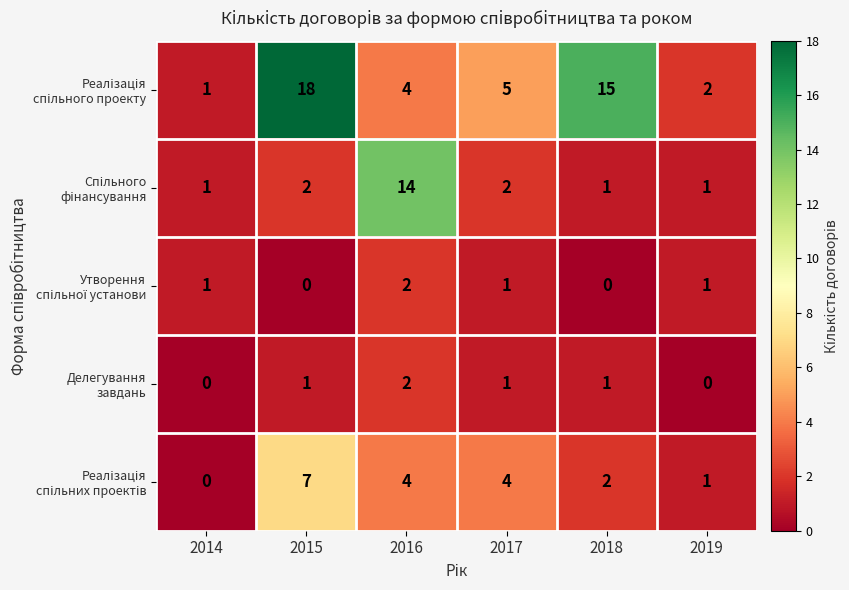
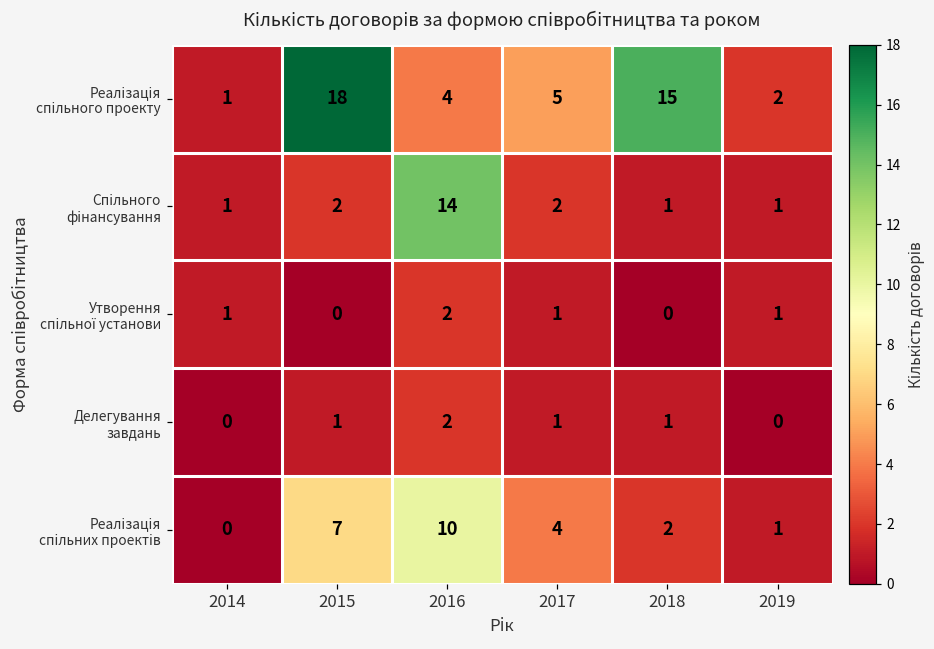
  {
    "Реалізація спільного проекту": {
      "2014": 1,
      "2015": 18,
      "2016": 4,
      "2017": 5,
      "2018": 15,
      "2019": 2
    },
    "Спільного фінансування": {
      "2014": 1,
      "2015": 2,
      "2016": 14,
      "2017": 2,
      "2018": 1,
      "2019": 1
    },
    "Утворення спільної установи": {
      "2014": 1,
      "2015": 0,
      "2016": 2,
      "2017": 1,
      "2018": 0,
      "2019": 1
    },
    "Делегування завдань": {
      "2014": 0,
      "2015": 1,
      "2016": 2,
      "2017": 1,
      "2018": 1,
      "2019": 0
    },
    "Реалізація спільних проектів": {
      "2014": 0,
      "2015": 7,
-     "2016": 4,
+     "2016": 10,
      "2017": 4,
      "2018": 2,
      "2019": 1
    }
  }
